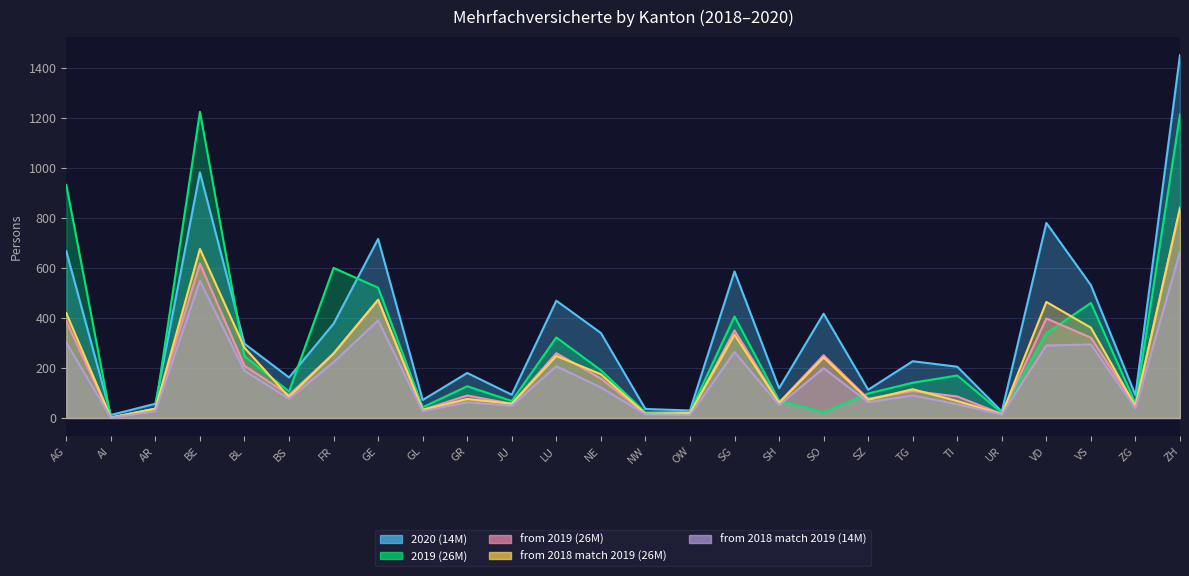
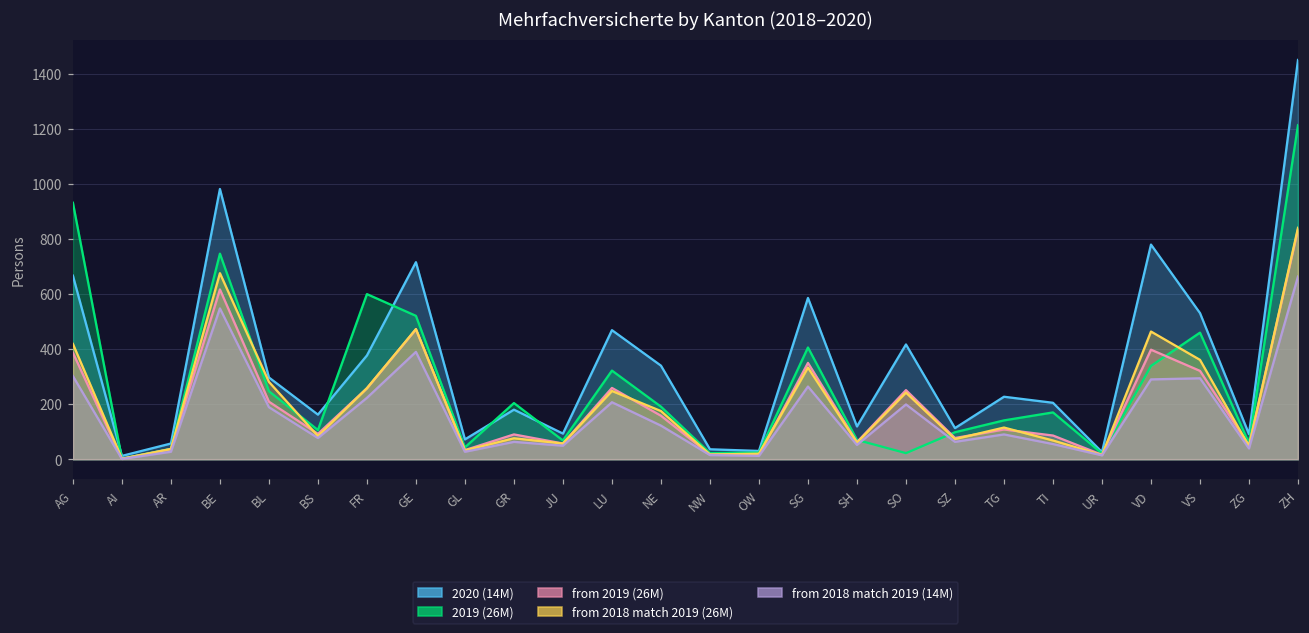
  {
    "2019 (26M)": {
      "AG": 930,
-     "BE": 1220,
+     "BE": 750,
      "BL": 250,
      "BS": 110,
      "FR": 600,
      "GE": 520,
-     "GR": 130,
+     "GR": 200,
      "JU": 70,
      "LU": 320,
      "NE": 190,
      "SG": 410,
      "SO": 20,
      "SZ": 100,
      "TG": 140,
      "TI": 170,
      "VD": 340,
      "VS": 460,
      "ZH": 1210
    }
  }
